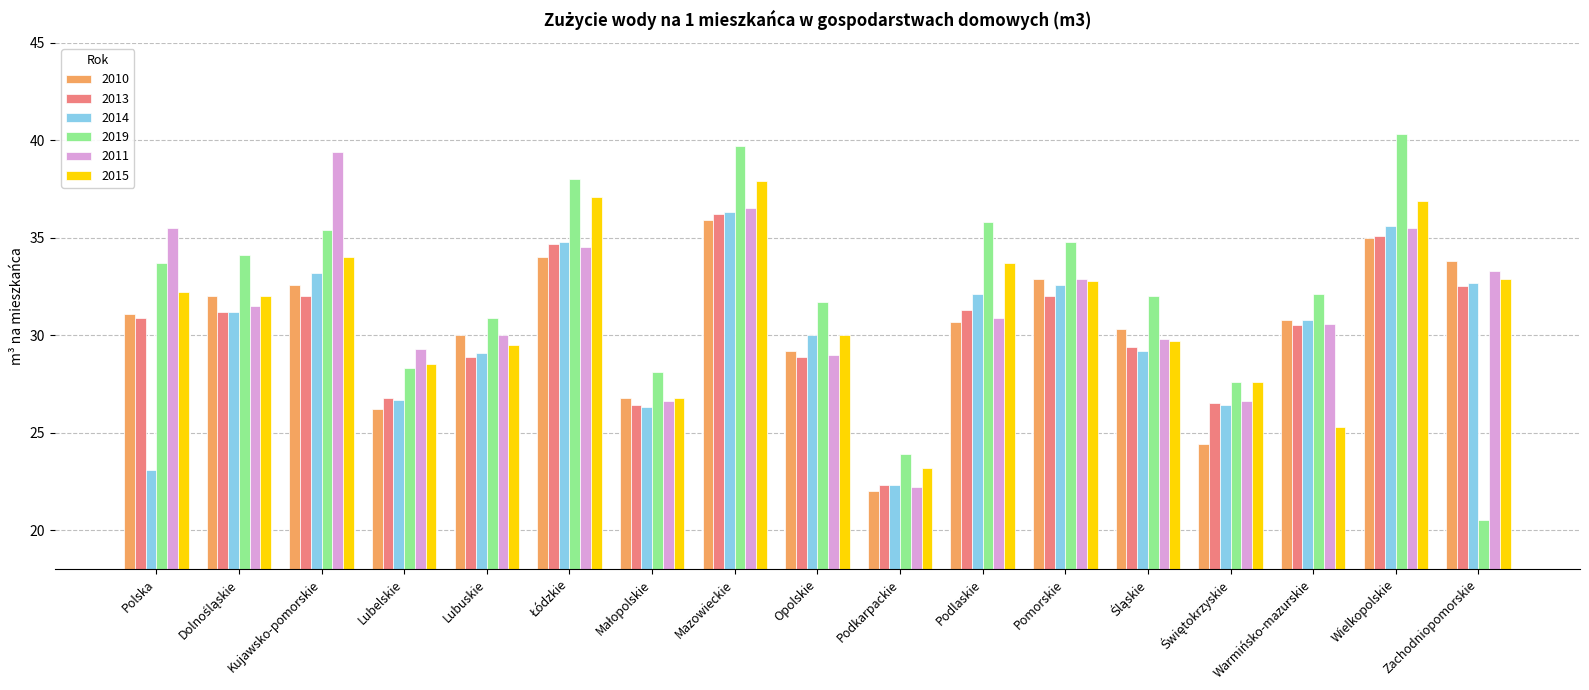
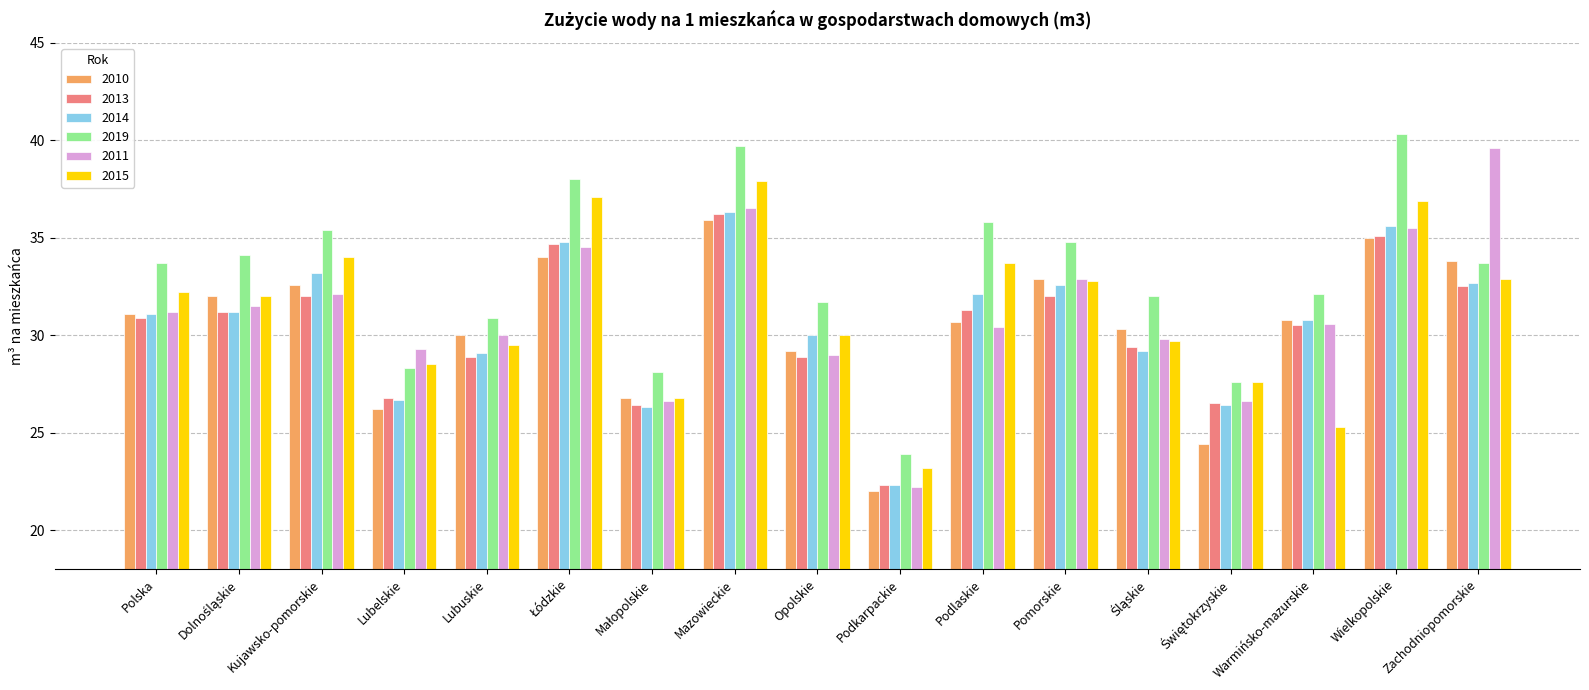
  {
    "2014": {
-     "Polska": 23.1,
+     "Polska": 31.1,
      "Dolnośląskie": 31.2,
      "Kujawsko-pomorskie": 33.2,
      "Lubelskie": 26.7,
      "Lubuskie": 29.1,
      "Łódzkie": 34.8,
      "Małopolskie": 26.3,
      "Mazowieckie": 36.3,
      "Opolskie": 30.0,
      "Podkarpackie": 22.3,
      "Podlaskie": 32.1,
      "Pomorskie": 32.6,
      "Śląskie": 29.2,
      "Świętokrzyskie": 26.4,
      "Warmińsko-mazurskie": 30.8,
      "Wielkopolskie": 35.6,
      "Zachodniopomorskie": 32.7
    },
    "2019": {
      "Polska": 33.7,
      "Dolnośląskie": 34.1,
      "Kujawsko-pomorskie": 35.4,
      "Lubelskie": 28.3,
      "Lubuskie": 30.9,
      "Łódzkie": 38.0,
      "Małopolskie": 28.1,
      "Mazowieckie": 39.7,
      "Opolskie": 31.7,
      "Podkarpackie": 23.9,
      "Podlaskie": 35.8,
      "Pomorskie": 34.8,
      "Śląskie": 32.0,
      "Świętokrzyskie": 27.6,
      "Warmińsko-mazurskie": 32.1,
      "Wielkopolskie": 40.3,
-     "Zachodniopomorskie": 20.5
+     "Zachodniopomorskie": 33.7
    },
    "2011": {
-     "Polska": 35.5,
+     "Polska": 31.2,
      "Dolnośląskie": 31.5,
-     "Kujawsko-pomorskie": 39.4,
+     "Kujawsko-pomorskie": 32.1,
      "Lubelskie": 29.3,
      "Lubuskie": 30.0,
      "Łódzkie": 34.5,
      "Małopolskie": 26.6,
      "Mazowieckie": 36.5,
      "Opolskie": 29.0,
      "Podkarpackie": 22.2,
-     "Podlaskie": 30.9,
+     "Podlaskie": 30.4,
      "Pomorskie": 32.9,
      "Śląskie": 29.8,
      "Świętokrzyskie": 26.6,
      "Warmińsko-mazurskie": 30.6,
      "Wielkopolskie": 35.5,
-     "Zachodniopomorskie": 33.3
+     "Zachodniopomorskie": 39.6
    },
    "2015": {
      "Polska": 32.2,
      "Dolnośląskie": 32.0,
      "Kujawsko-pomorskie": 34.0,
      "Lubelskie": 28.5,
      "Lubuskie": 29.5,
      "Łódzkie": 37.1,
      "Małopolskie": 26.8,
      "Mazowieckie": 37.9,
      "Opolskie": 30.0,
      "Podkarpackie": 23.2,
      "Podlaskie": 33.7,
      "Pomorskie": 32.8,
      "Śląskie": 29.7,
      "Świętokrzyskie": 27.6,
      "Warmińsko-mazurskie": 25.3,
      "Wielkopolskie": 36.9,
      "Zachodniopomorskie": 32.9
    }
  }
